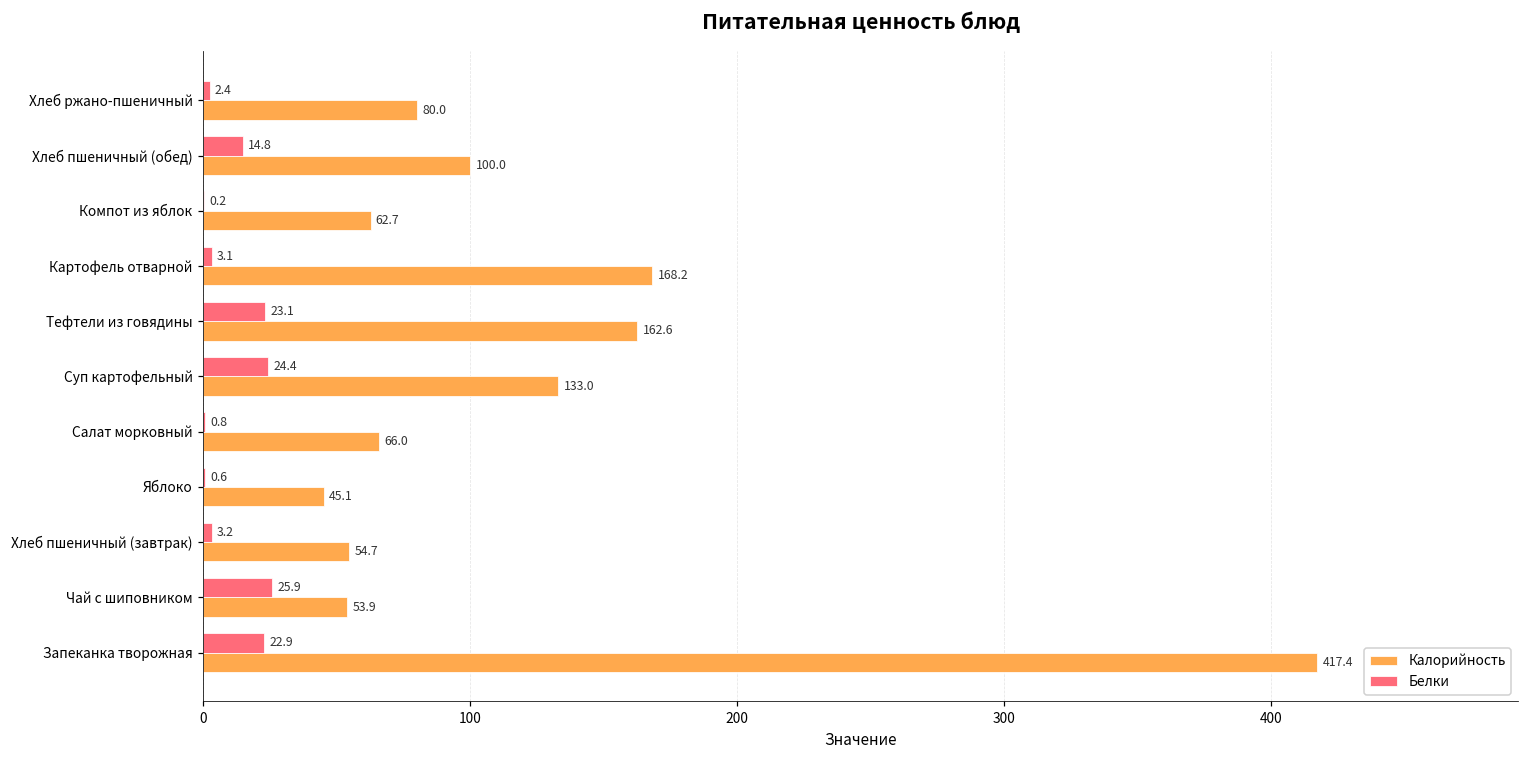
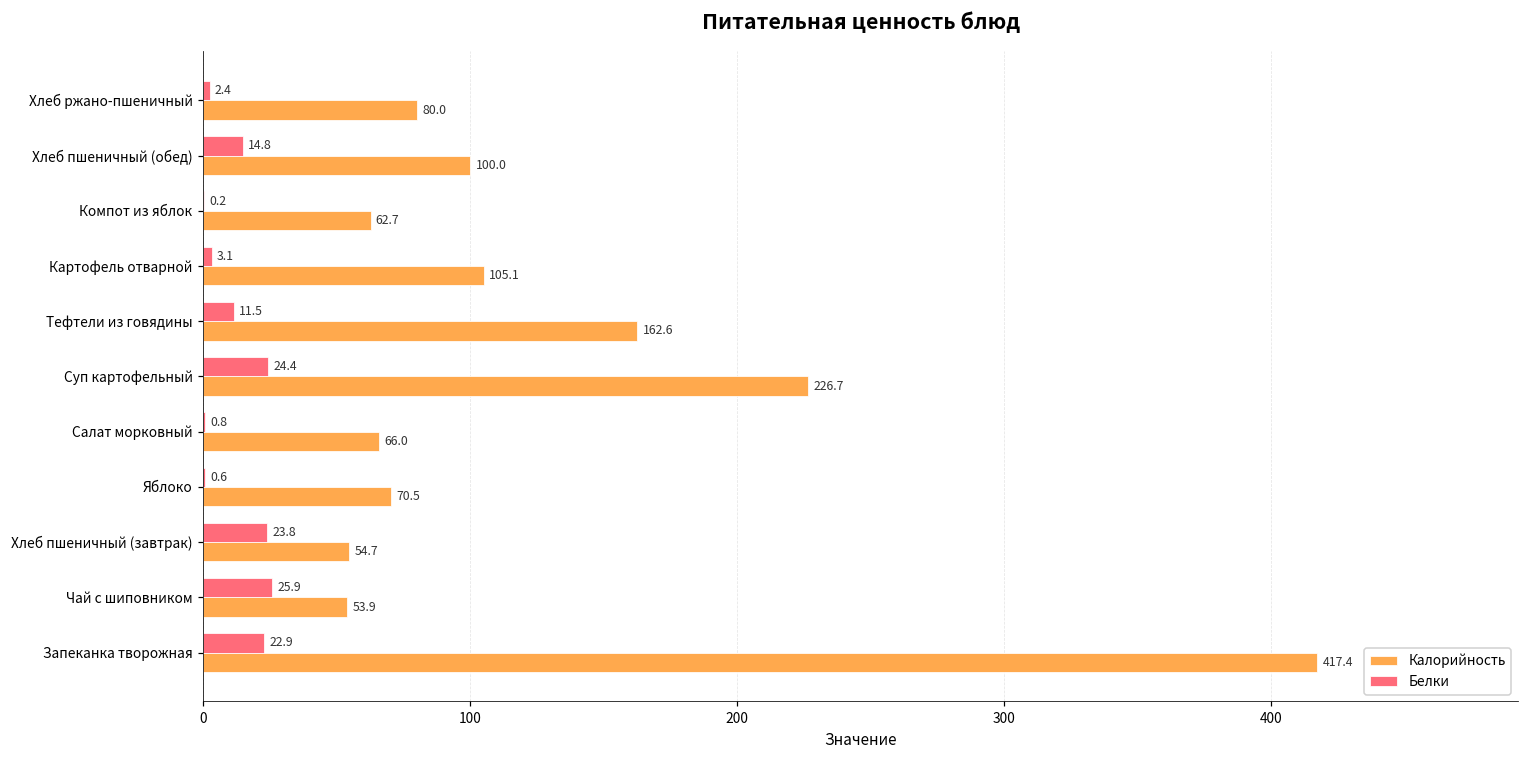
  {
    "Калорийность": {
      "Хлеб ржано-пшеничный": 80.0,
      "Хлеб пшеничный (обед)": 100.0,
      "Компот из яблок": 62.7,
-     "Картофель отварной": 168.2,
+     "Картофель отварной": 105.1,
      "Тефтели из говядины": 162.6,
-     "Суп картофельный": 133.0,
+     "Суп картофельный": 226.7,
      "Салат морковный": 66.0,
-     "Яблоко": 45.1,
+     "Яблоко": 70.5,
      "Хлеб пшеничный (завтрак)": 54.7,
      "Чай с шиповником": 53.9,
      "Запеканка творожная": 417.4
    },
    "Белки": {
      "Хлеб ржано-пшеничный": 2.4,
      "Хлеб пшеничный (обед)": 14.8,
      "Компот из яблок": 0.2,
      "Картофель отварной": 3.1,
-     "Тефтели из говядины": 23.1,
+     "Тефтели из говядины": 11.5,
      "Суп картофельный": 24.4,
      "Салат морковный": 0.8,
      "Яблоко": 0.6,
-     "Хлеб пшеничный (завтрак)": 3.2,
+     "Хлеб пшеничный (завтрак)": 23.8,
      "Чай с шиповником": 25.9,
      "Запеканка творожная": 22.9
    }
  }
